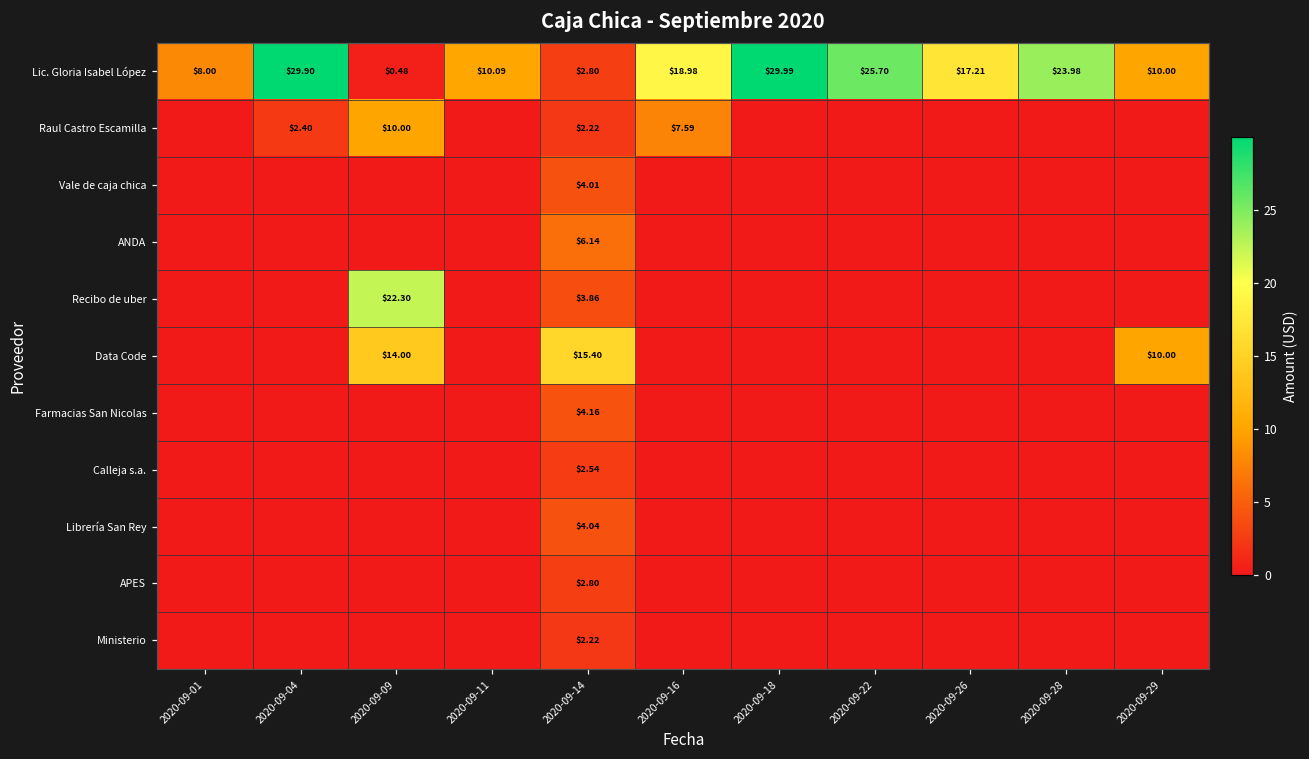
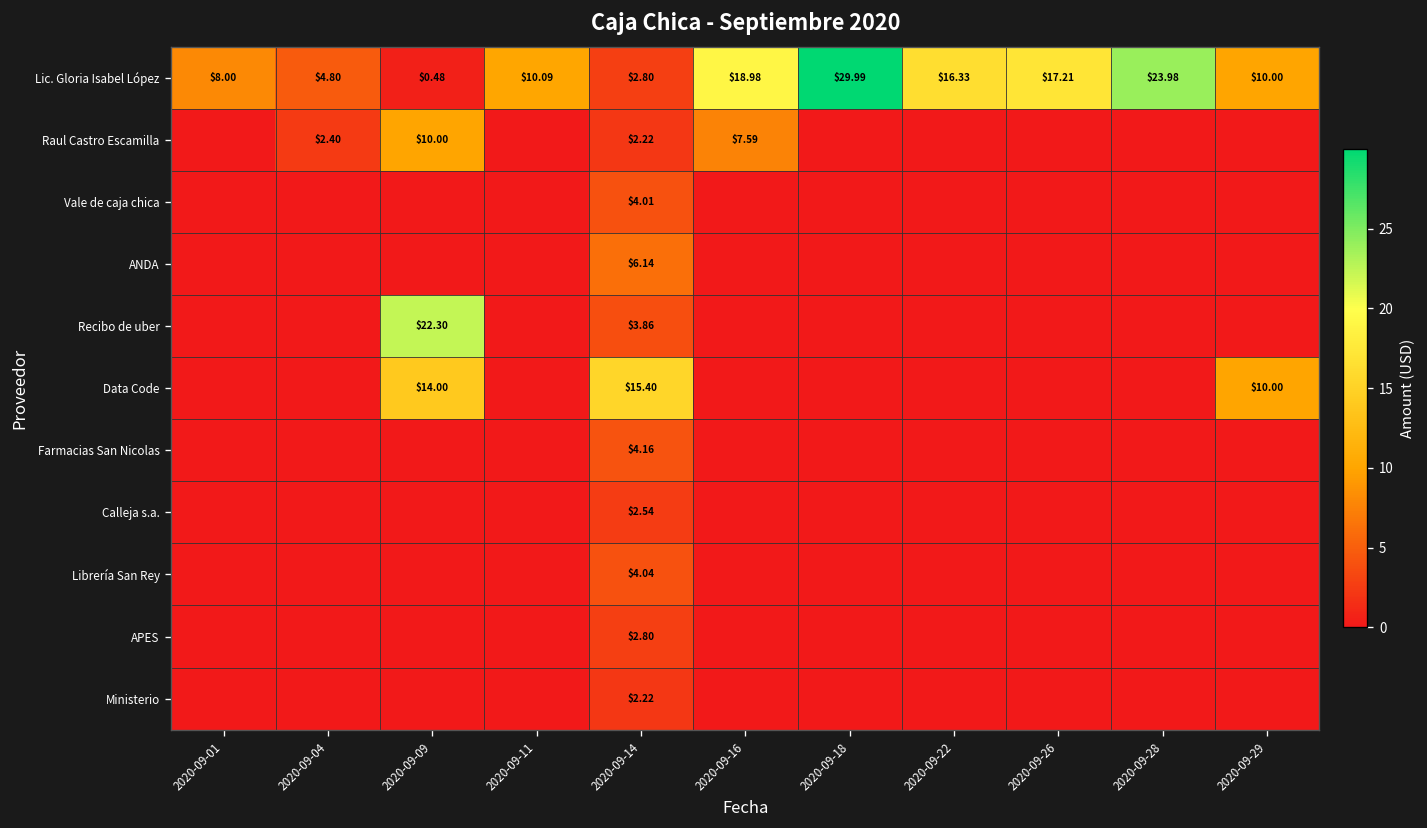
  {
    "Lic. Gloria Isabel López": {
      "2020-09-01": "$8.00",
-     "2020-09-04": "$29.90",
+     "2020-09-04": "$4.80",
      "2020-09-09": "$0.48",
      "2020-09-11": "$10.09",
      "2020-09-14": "$2.80",
      "2020-09-16": "$18.98",
      "2020-09-18": "$29.99",
-     "2020-09-22": "$25.70",
+     "2020-09-22": "$16.33",
      "2020-09-26": "$17.21",
      "2020-09-28": "$23.98",
      "2020-09-29": "$10.00"
    },
    "Raul Castro Escamilla": {
      "2020-09-04": "$2.40",
      "2020-09-09": "$10.00",
      "2020-09-14": "$2.22",
      "2020-09-16": "$7.59"
    },
    "Vale de caja chica": {
      "2020-09-14": "$4.01"
    },
    "ANDA": {
      "2020-09-14": "$6.14"
    },
    "Recibo de uber": {
      "2020-09-09": "$22.30",
      "2020-09-14": "$3.86"
    },
    "Data Code": {
      "2020-09-09": "$14.00",
      "2020-09-14": "$15.40",
      "2020-09-29": "$10.00"
    },
    "Farmacias San Nicolas": {
      "2020-09-14": "$4.16"
    },
    "Calleja s.a.": {
      "2020-09-14": "$2.54"
    },
    "Librería San Rey": {
      "2020-09-14": "$4.04"
    },
    "APES": {
      "2020-09-14": "$2.80"
    },
    "Ministerio": {
      "2020-09-14": "$2.22"
    }
  }
